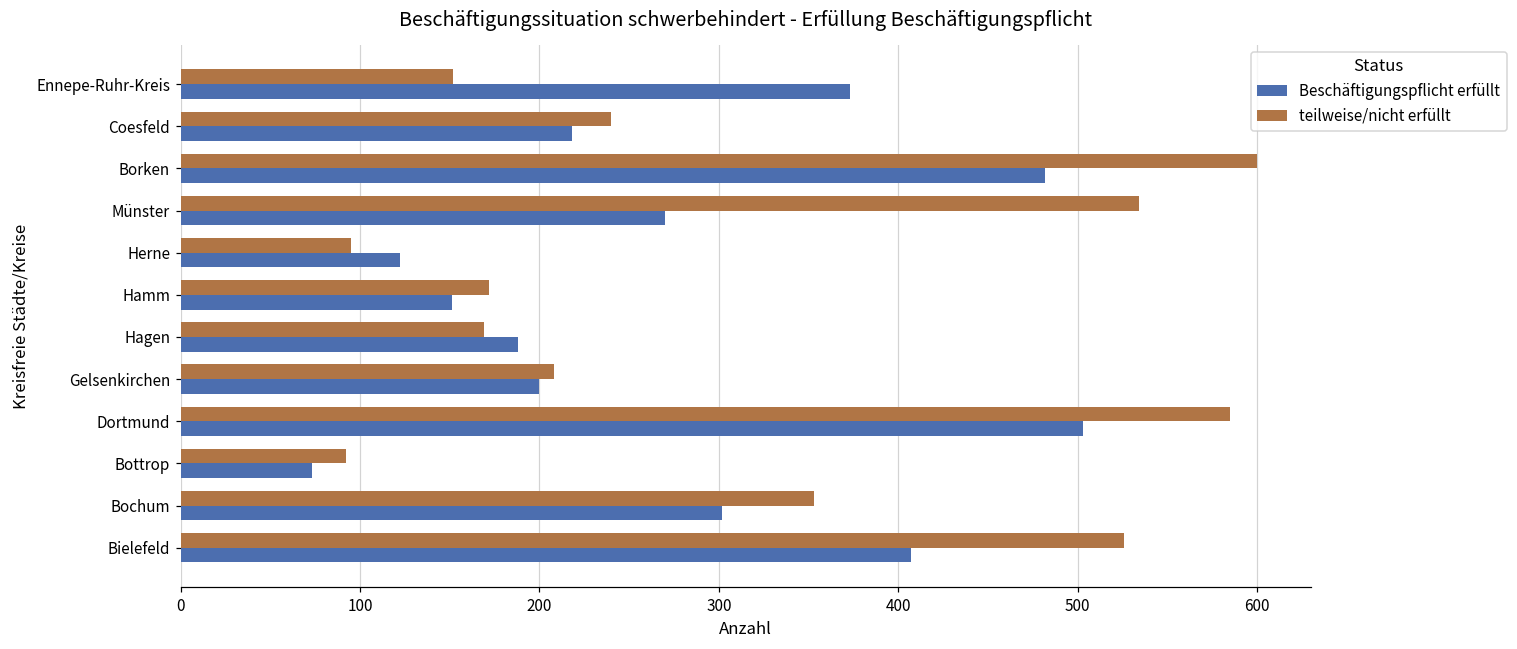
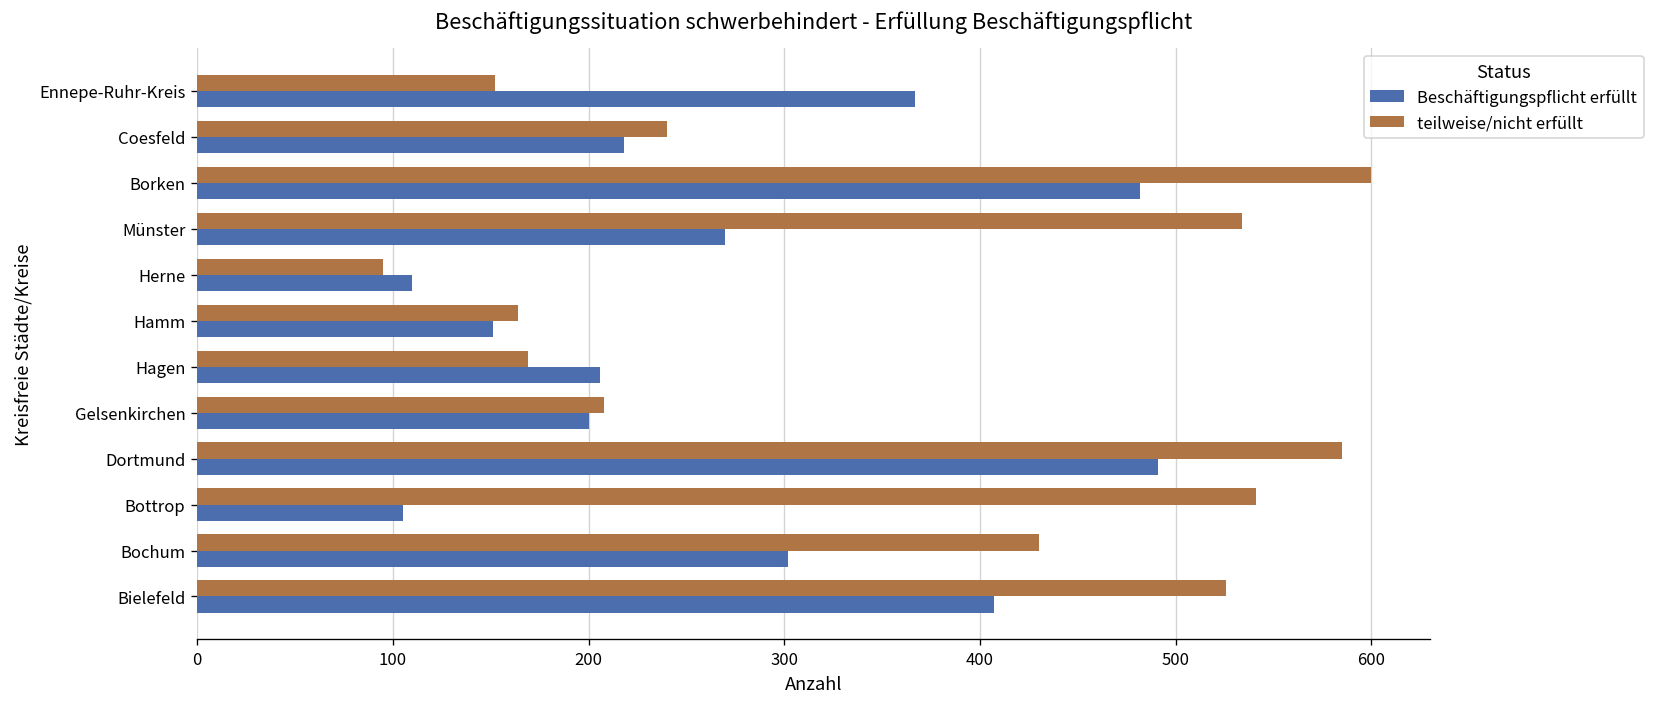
  {
    "Beschäftigungspflicht erfüllt": {
-     "Ennepe-Ruhr-Kreis": 373,
+     "Ennepe-Ruhr-Kreis": 367,
      "Coesfeld": 218,
      "Borken": 482,
      "Münster": 270,
-     "Herne": 122,
+     "Herne": 110,
      "Hamm": 151,
-     "Hagen": 188,
+     "Hagen": 206,
      "Gelsenkirchen": 200,
-     "Dortmund": 503,
-     "Bottrop": 73,
+     "Dortmund": 491,
+     "Bottrop": 105,
      "Bochum": 302,
      "Bielefeld": 407
    },
    "teilweise/nicht erfüllt": {
      "Ennepe-Ruhr-Kreis": 152,
      "Coesfeld": 240,
      "Borken": 600,
      "Münster": 534,
      "Herne": 95,
-     "Hamm": 172,
+     "Hamm": 164,
      "Hagen": 169,
      "Gelsenkirchen": 208,
      "Dortmund": 585,
-     "Bottrop": 92,
-     "Bochum": 353,
+     "Bottrop": 541,
+     "Bochum": 430,
      "Bielefeld": 526
    }
  }
